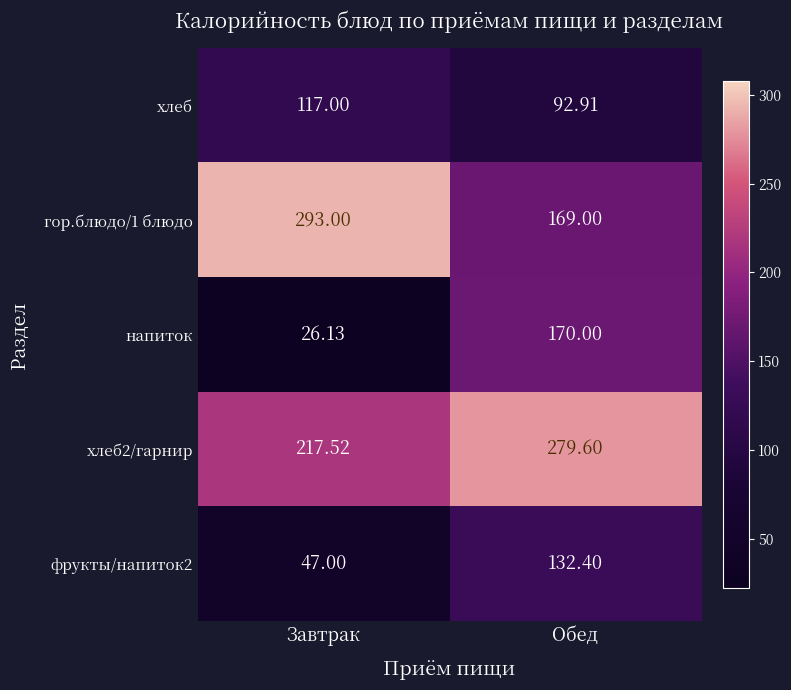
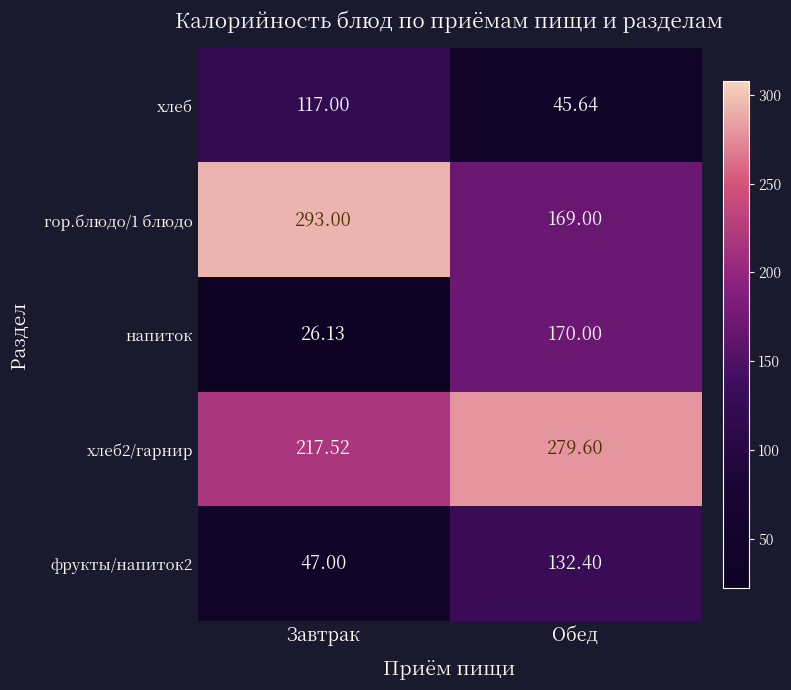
  {
    "хлеб": {
      "Завтрак": 117.00,
-     "Обед": 92.91
+     "Обед": 45.64
    },
    "гор.блюдо/1 блюдо": {
      "Завтрак": 293.00,
      "Обед": 169.00
    },
    "напиток": {
      "Завтрак": 26.13,
      "Обед": 170.00
    },
    "хлеб2/гарнир": {
      "Завтрак": 217.52,
      "Обед": 279.60
    },
    "фрукты/напиток2": {
      "Завтрак": 47.00,
      "Обед": 132.40
    }
  }
